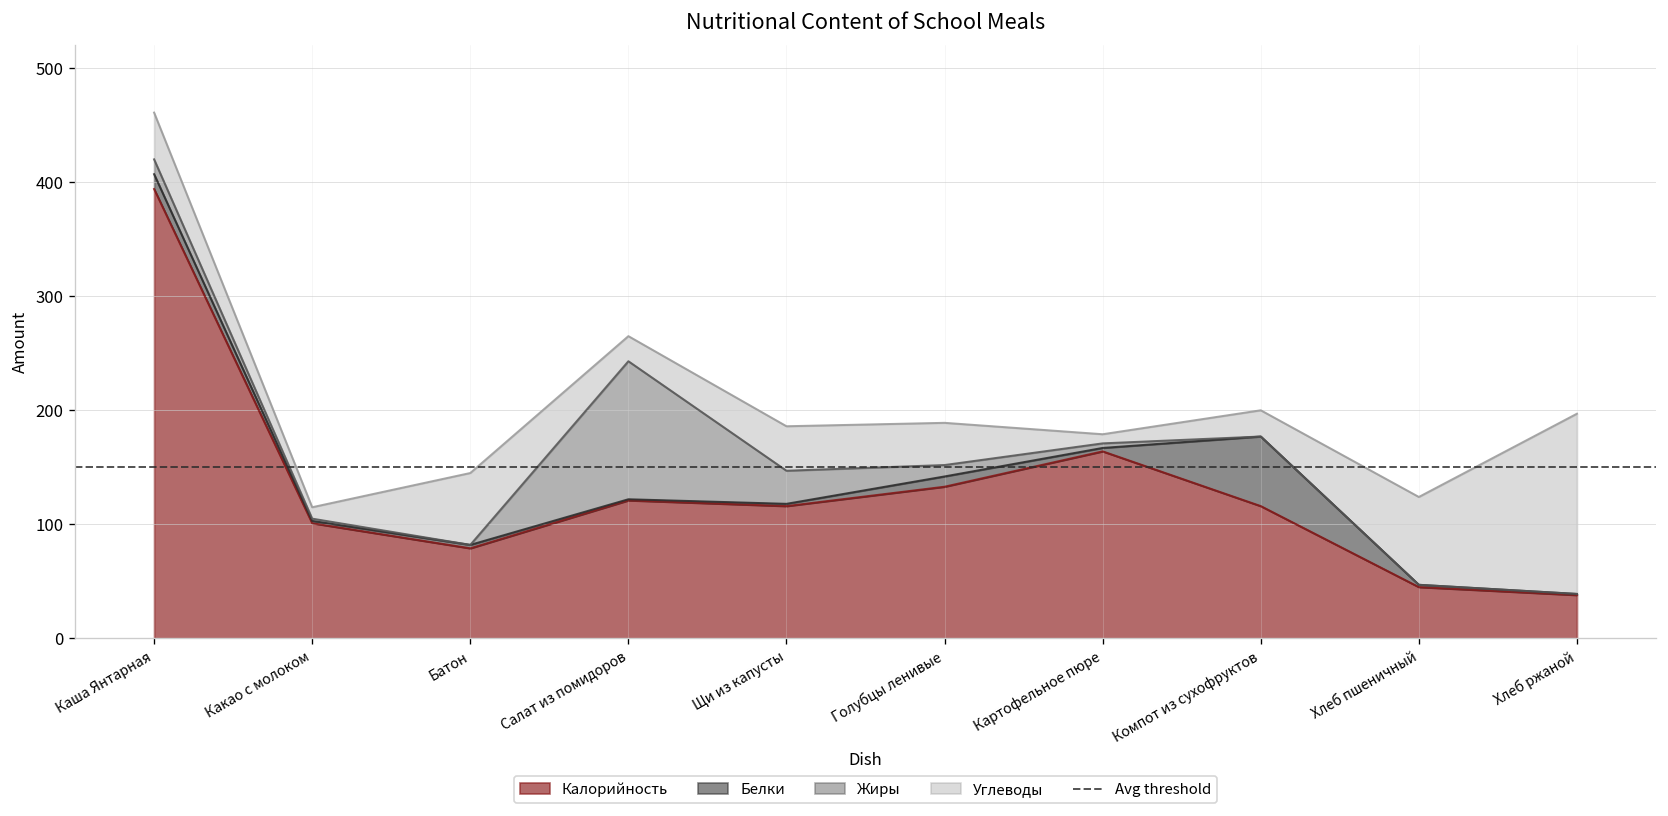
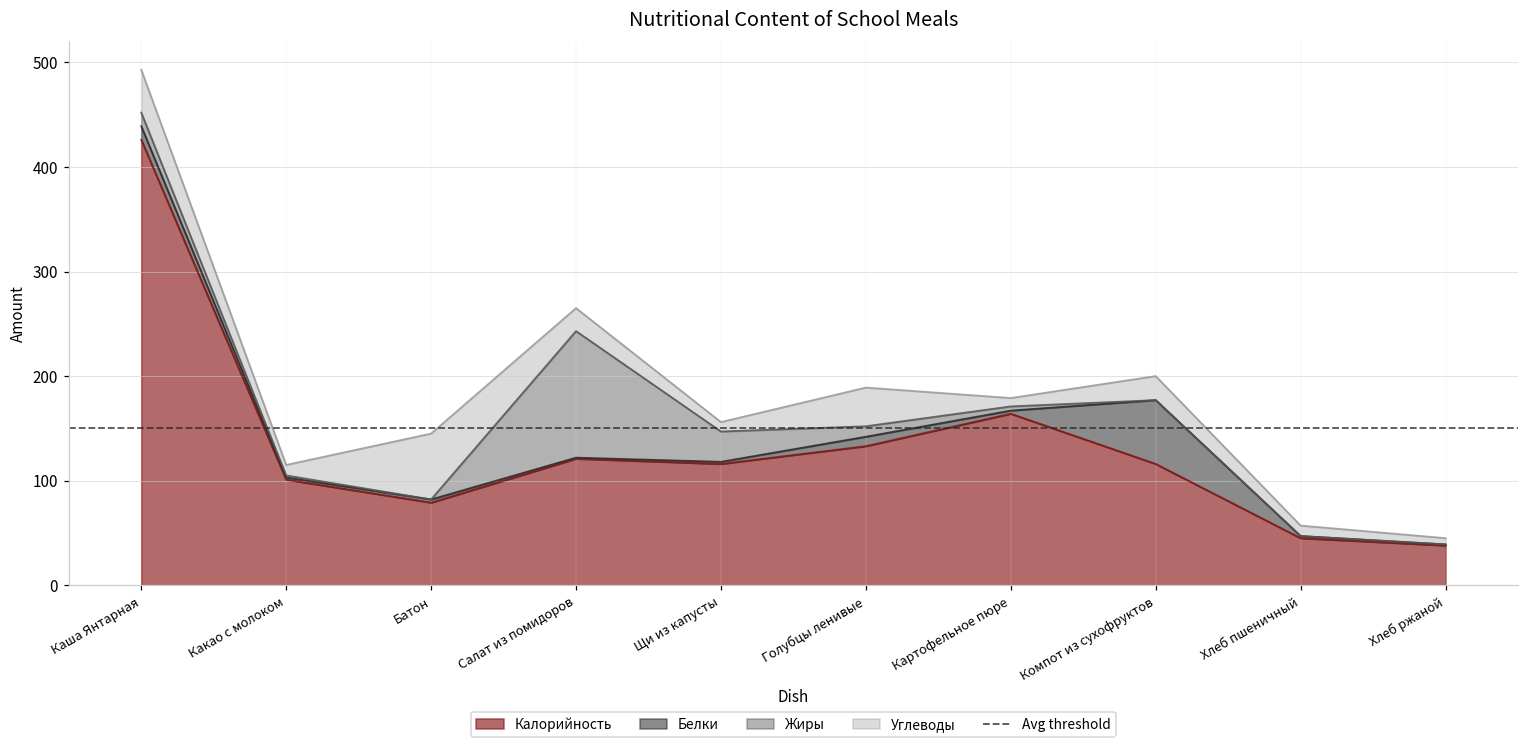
  {
    "Калорийность": {
-     "Каша Янтарная": 390,
+     "Каша Янтарная": 430,
      "Батон": 80,
      "Голубцы ленивые": 130,
      "Картофельное пюре": 160,
      "Компот из сухофруктов": 120
    },
    "Белки": {
      "Каша Янтарная": 10,
      "Голубцы ленивые": 10,
      "Картофельное пюре": 0
    },
    "Жиры": {
      "Каша Янтарная": 10,
      "Салат из помидоров": 120,
      "Щи из капусты": 30,
      "Голубцы ленивые": 10,
      "Картофельное пюре": 0
    },
    "Углеводы": {
      "Каша Янтарная": 40,
      "Какао с молоком": 10,
      "Батон": 60,
      "Салат из помидоров": 20,
-     "Щи из капусты": 40,
+     "Щи из капусты": 10,
      "Голубцы ленивые": 40,
      "Картофельное пюре": 10,
      "Компот из сухофруктов": 20,
-     "Хлеб пшеничный": 80,
-     "Хлеб ржаной": 160
+     "Хлеб пшеничный": 10,
+     "Хлеб ржаной": 10
    }
  }
